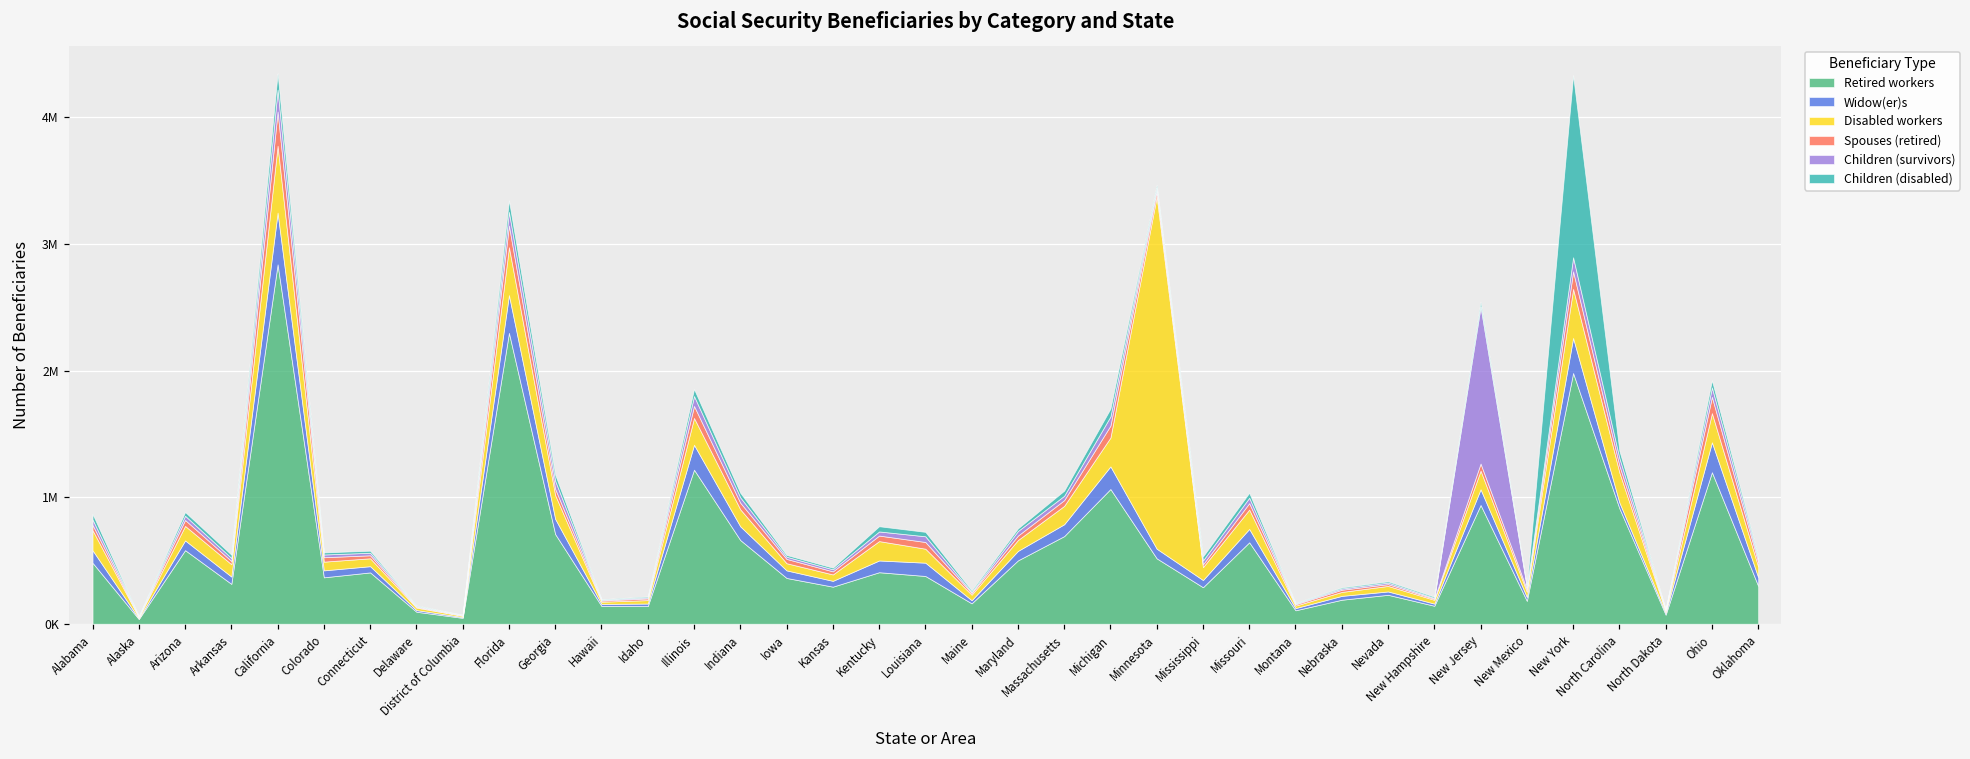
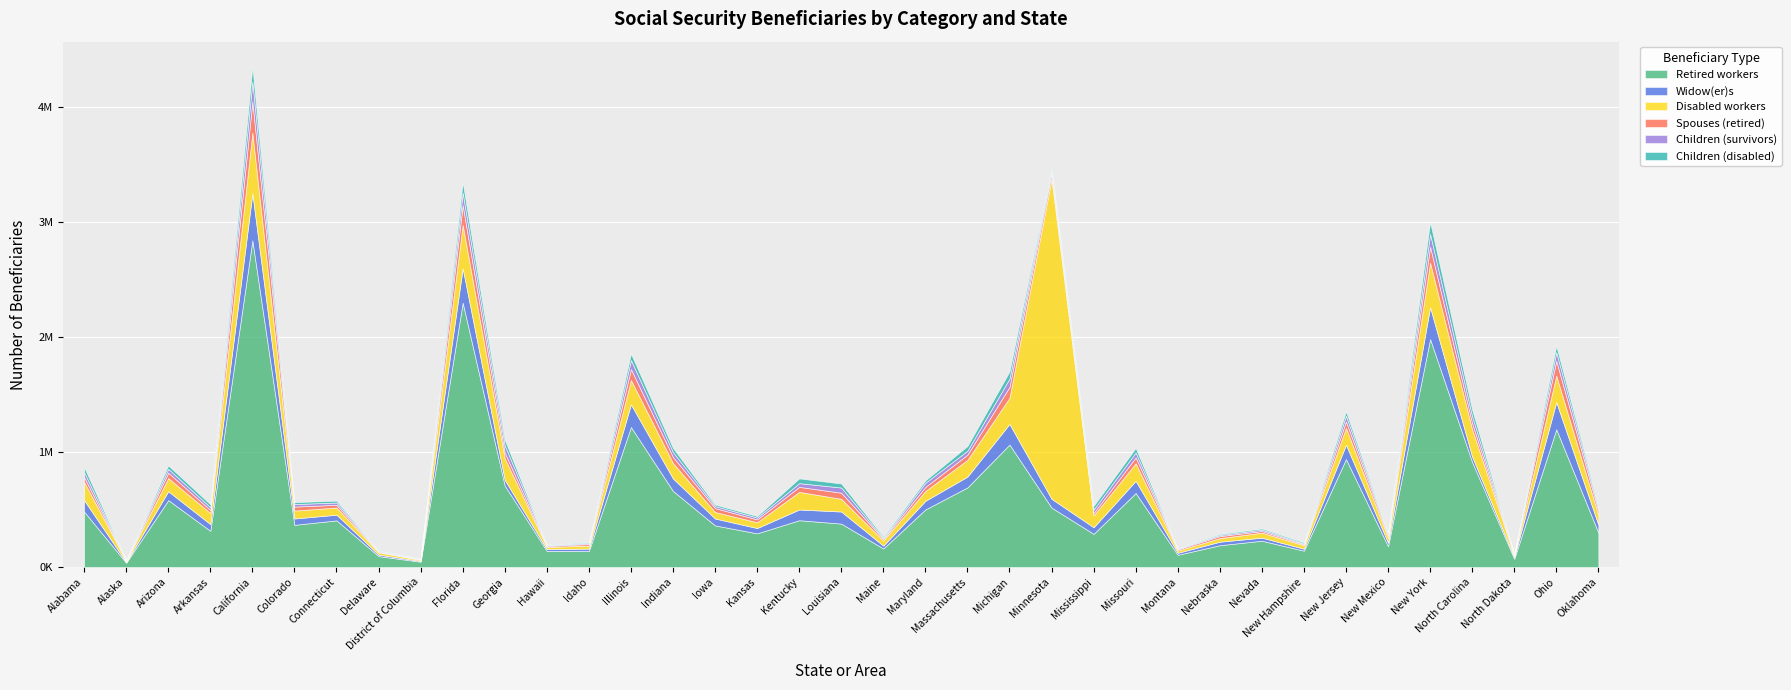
  {
    "Retired workers": {
      "Alabama": 480000,
      "Arizona": 580000,
      "Arkansas": 310000,
      "California": 2840000,
      "Colorado": 370000,
      "Connecticut": 410000,
      "Florida": 2300000,
      "Georgia": 710000,
      "Illinois": 1220000,
      "Indiana": 660000,
      "Iowa": 360000,
      "Kansas": 290000,
      "Kentucky": 410000,
      "Louisiana": 380000,
      "Maine": 160000,
      "Maryland": 500000,
      "Massachusetts": 690000,
      "Michigan": 1060000,
      "Minnesota": 520000,
      "Mississippi": 290000,
      "Missouri": 640000,
      "Nebraska": 190000,
      "Nevada": 230000,
      "New Jersey": 940000,
      "New Mexico": 180000,
      "New York": 1980000,
      "North Carolina": 910000,
      "Ohio": 1200000,
      "Oklahoma": 300000
    },
    "Widow(er)s": {
      "Alabama": 100000,
      "Arizona": 80000,
      "Arkansas": 60000,
      "California": 410000,
      "Colorado": 50000,
      "Connecticut": 50000,
      "Florida": 300000,
-     "Georgia": 120000,
+     "Georgia": 50000,
      "Illinois": 200000,
      "Indiana": 110000,
      "Iowa": 60000,
      "Kansas": 50000,
      "Kentucky": 90000,
      "Louisiana": 110000,
      "Maine": 20000,
      "Maryland": 70000,
      "Massachusetts": 90000,
      "Michigan": 180000,
      "Minnesota": 80000,
      "Mississippi": 60000,
      "Missouri": 110000,
      "Nebraska": 30000,
      "Nevada": 30000,
      "New Jersey": 120000,
      "New Mexico": 30000,
      "New York": 280000,
      "North Carolina": 50000,
      "Ohio": 240000,
      "Oklahoma": 70000
    },
    "Disabled workers": {
      "Alabama": 160000,
      "Arizona": 110000,
      "Arkansas": 100000,
      "California": 530000,
      "Colorado": 70000,
      "Connecticut": 60000,
      "Florida": 380000,
      "Georgia": 190000,
      "Illinois": 210000,
      "Indiana": 130000,
      "Iowa": 60000,
      "Kansas": 50000,
      "Kentucky": 150000,
      "Louisiana": 110000,
      "Maryland": 90000,
      "Massachusetts": 150000,
      "Michigan": 230000,
      "Minnesota": 2780000,
      "Missouri": 150000,
      "New Jersey": 150000,
      "New York": 390000,
      "North Carolina": 240000,
      "Ohio": 230000,
      "Oklahoma": 80000
    },
    "Spouses (retired)": {
      "Alabama": 40000,
      "Arizona": 50000,
      "Arkansas": 30000,
      "California": 270000,
      "Florida": 170000,
      "Georgia": 50000,
      "Illinois": 90000,
      "Indiana": 50000,
      "Kentucky": 40000,
      "Louisiana": 50000,
      "Maryland": 40000,
      "Massachusetts": 50000,
      "Michigan": 90000,
      "Minnesota": 40000,
      "Missouri": 50000,
      "New Jersey": 60000,
      "New York": 140000,
      "North Carolina": 50000,
      "Ohio": 130000,
      "Oklahoma": 30000
    },
    "Children (survivors)": {
      "Alabama": 40000,
      "Arizona": 30000,
      "Arkansas": 20000,
      "California": 170000,
      "Florida": 110000,
      "Georgia": 60000,
      "Illinois": 80000,
      "Indiana": 40000,
      "Kentucky": 30000,
      "Louisiana": 50000,
      "Massachusetts": 30000,
      "Michigan": 70000,
      "Mississippi": 30000,
      "Missouri": 40000,
-     "New Jersey": 1240000,
+     "New Jersey": 50000,
      "New York": 110000,
      "North Carolina": 60000,
      "Ohio": 70000
    },
    "Children (disabled)": {
      "Alabama": 40000,
      "Arizona": 30000,
      "Arkansas": 30000,
      "California": 130000,
      "Florida": 90000,
      "Georgia": 50000,
      "Illinois": 60000,
      "Indiana": 40000,
      "Kentucky": 40000,
      "Louisiana": 30000,
      "Massachusetts": 40000,
      "Michigan": 60000,
      "Mississippi": 30000,
      "Missouri": 40000,
      "New Jersey": 40000,
-     "New York": 1440000,
+     "New York": 100000,
      "North Carolina": 60000,
      "Ohio": 60000
    }
  }
